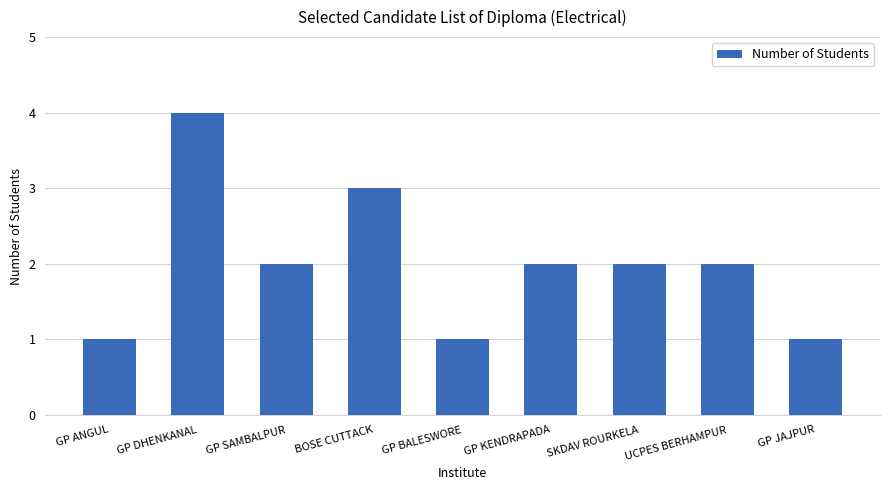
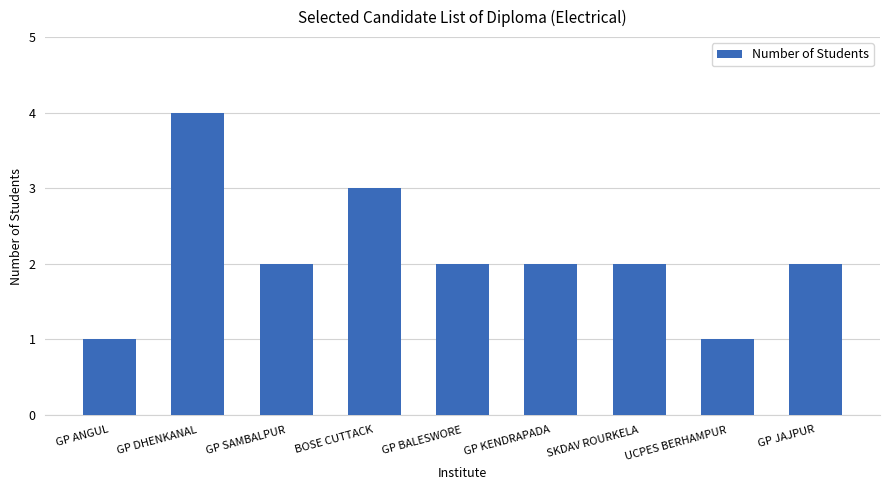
  {
    "GP ANGUL": 1,
    "GP DHENKANAL": 4,
    "GP SAMBALPUR": 2,
    "BOSE CUTTACK": 3,
-   "GP BALESWORE": 1,
+   "GP BALESWORE": 2,
    "GP KENDRAPADA": 2,
    "SKDAV ROURKELA": 2,
-   "UCPES BERHAMPUR": 2,
-   "GP JAJPUR": 1
+   "UCPES BERHAMPUR": 1,
+   "GP JAJPUR": 2
  }
